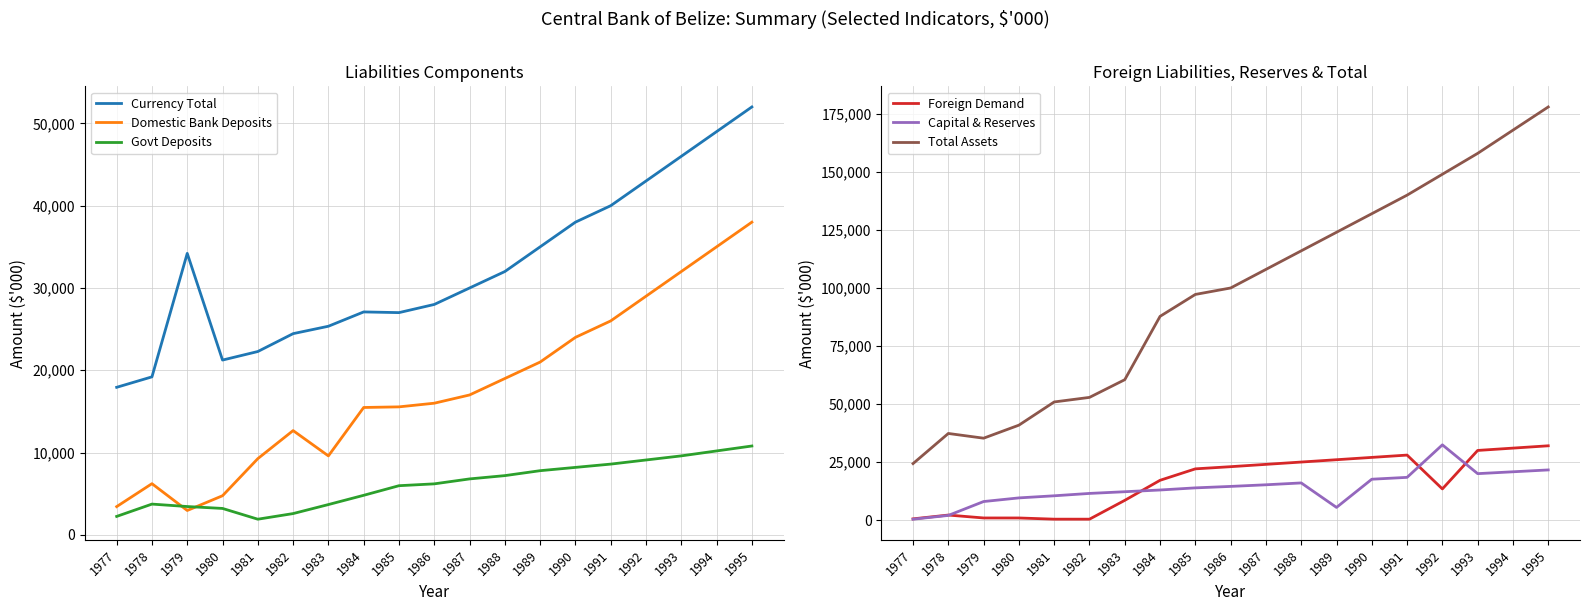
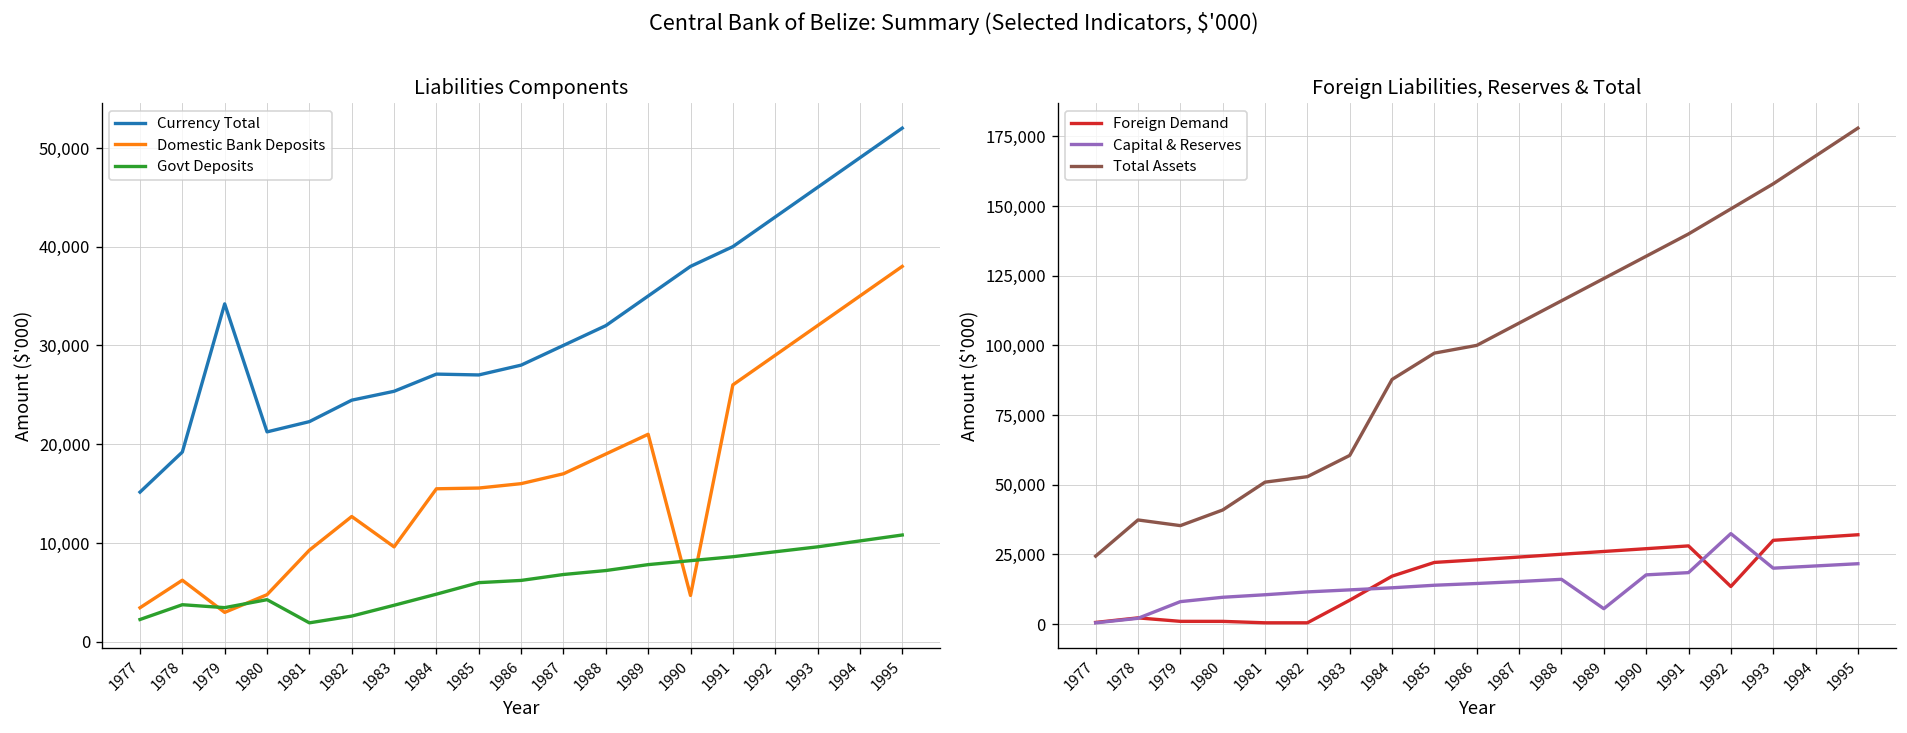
  {
    "Liabilities Components": {
      "Currency Total": {
-       "1977": "18,000",
+       "1977": "15,000",
        "1978": "19,000",
        "1979": "34,000",
        "1980": "21,000",
        "1981": "22,000",
        "1982": "24,000",
        "1983": "25,000",
        "1984": "27,000",
        "1985": "27,000",
        "1986": "28,000",
        "1987": "30,000",
        "1988": "32,000",
        "1989": "35,000",
        "1990": "38,000",
        "1991": "40,000",
        "1992": "43,000",
        "1993": "46,000",
        "1994": "49,000",
        "1995": "52,000"
      },
      "Domestic Bank Deposits": {
        "1977": "3,000",
        "1978": "6,000",
        "1979": "3,000",
        "1980": "5,000",
        "1981": "9,000",
        "1982": "13,000",
        "1983": "10,000",
        "1984": "15,000",
        "1985": "16,000",
        "1986": "16,000",
        "1987": "17,000",
        "1988": "19,000",
        "1989": "21,000",
-       "1990": "24,000",
+       "1990": "5,000",
        "1991": "26,000",
        "1992": "29,000",
        "1993": "32,000",
        "1994": "35,000",
        "1995": "38,000"
      },
      "Govt Deposits": {
        "1977": "2,000",
        "1978": "4,000",
        "1979": "3,000",
-       "1980": "3,000",
+       "1980": "4,000",
        "1981": "2,000",
        "1982": "3,000",
        "1983": "4,000",
        "1984": "5,000",
        "1985": "6,000",
        "1986": "6,000",
        "1987": "7,000",
        "1988": "7,000",
        "1989": "8,000",
        "1990": "8,000",
        "1991": "9,000",
        "1992": "9,000",
        "1993": "10,000",
        "1994": "10,000",
        "1995": "11,000"
      }
    },
    "Foreign Liabilities, Reserves & Total": {
      "Foreign Demand": {
        "1979": "1,000",
        "1980": "1,000",
        "1981": "0",
        "1982": "0",
        "1983": "8,000",
        "1984": "17,000",
        "1985": "22,000",
        "1986": "23,000",
        "1987": "24,000",
        "1988": "25,000",
        "1989": "26,000",
        "1990": "27,000",
        "1991": "28,000",
        "1992": "13,000",
        "1993": "30,000",
        "1994": "31,000",
        "1995": "32,000"
      },
      "Capital & Reserves": {
        "1979": "8,000",
        "1980": "10,000",
        "1981": "10,000",
        "1982": "11,000",
        "1983": "12,000",
        "1984": "13,000",
        "1985": "14,000",
        "1986": "15,000",
        "1987": "15,000",
        "1988": "16,000",
        "1989": "5,000",
        "1990": "18,000",
        "1991": "18,000",
        "1992": "32,000",
        "1993": "20,000",
        "1994": "21,000",
        "1995": "22,000"
      },
      "Total Assets": {
        "1977": "24,000",
        "1978": "37,000",
        "1979": "35,000",
        "1980": "41,000",
        "1981": "51,000",
        "1982": "53,000",
        "1983": "60,000",
        "1984": "88,000",
        "1985": "97,000",
        "1986": "100,000",
        "1987": "108,000",
        "1988": "116,000",
        "1989": "124,000",
        "1990": "132,000",
        "1991": "140,000",
        "1992": "149,000",
        "1993": "158,000",
        "1994": "168,000",
        "1995": "178,000"
      }
    }
  }
